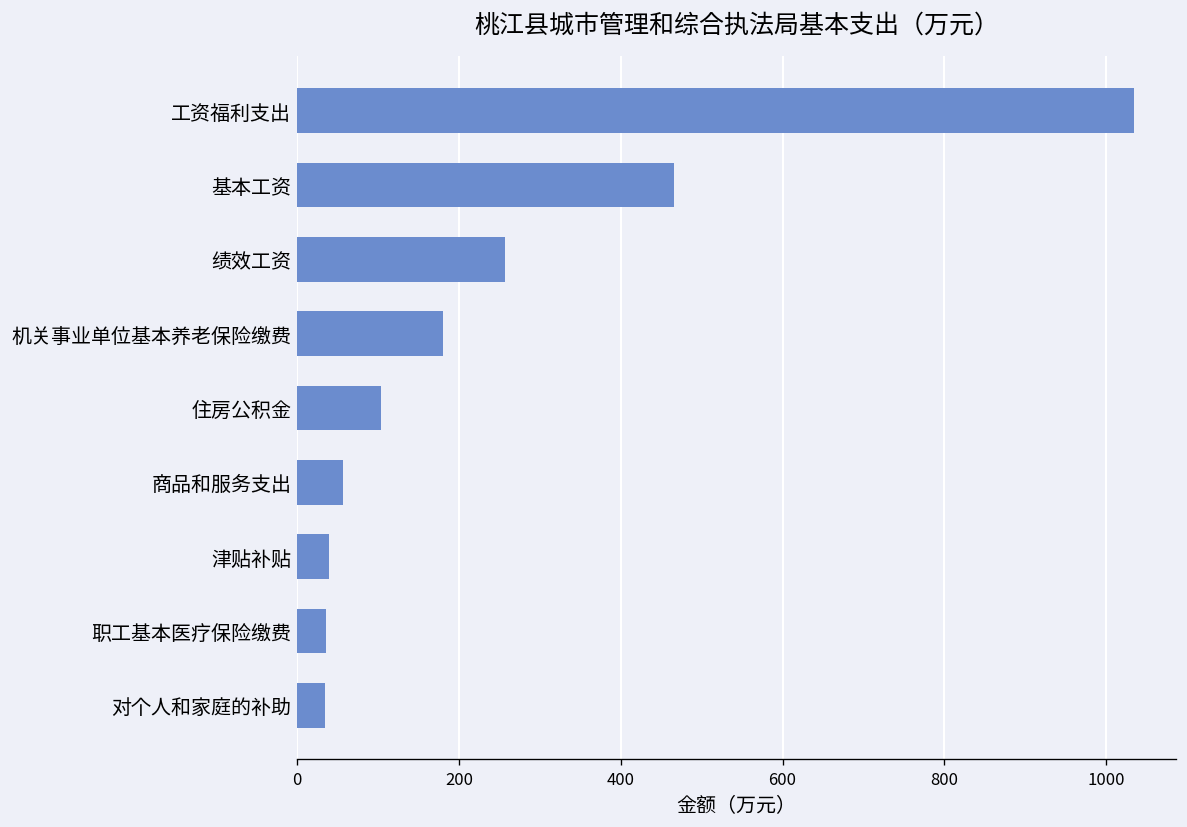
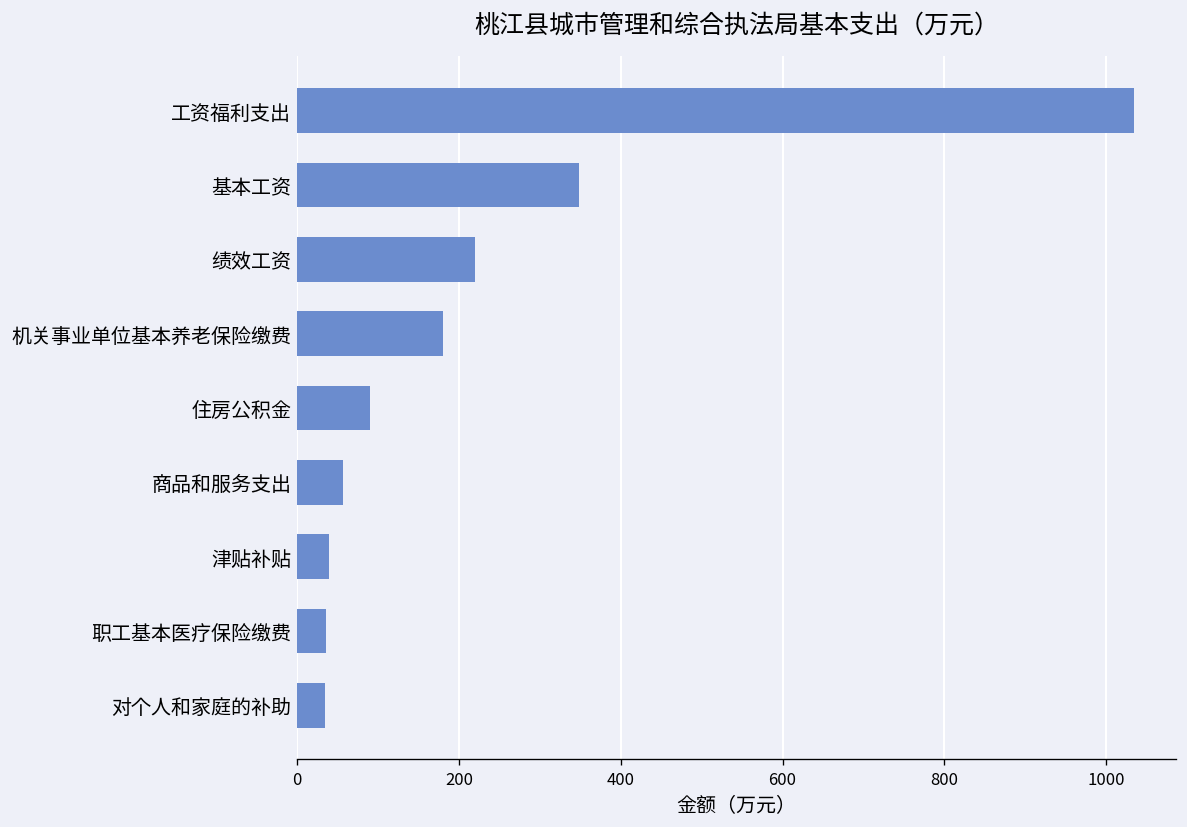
  {
    "工资福利支出": 1030,
-   "基本工资": 470,
-   "绩效工资": 260,
+   "基本工资": 350,
+   "绩效工资": 220,
    "机关事业单位基本养老保险缴费": 180,
-   "住房公积金": 100,
+   "住房公积金": 90,
    "商品和服务支出": 60,
    "津贴补贴": 40,
    "职工基本医疗保险缴费": 40,
    "对个人和家庭的补助": 30
  }
